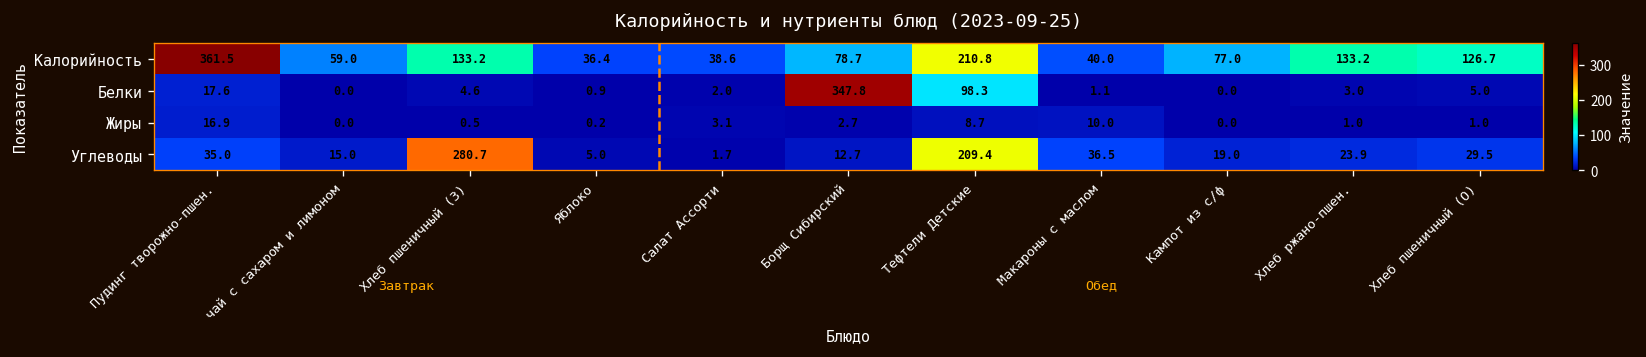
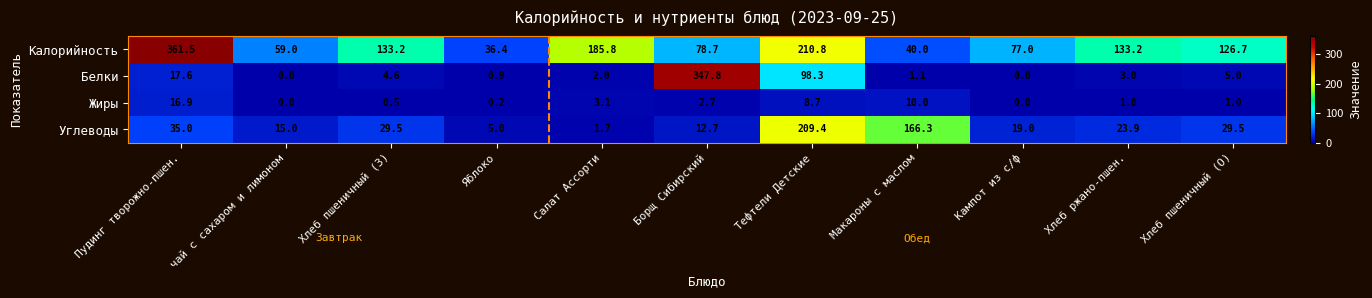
  {
    "Калорийность": {
      "Пудинг творожно-пшен.": 361.5,
      "чай с сахаром и лимоном": 59.0,
      "Хлеб пшеничный (З)": 133.2,
      "Яблоко": 36.4,
-     "Салат Ассорти": 38.6,
+     "Салат Ассорти": 185.8,
      "Борщ Сибирский": 78.7,
      "Тефтели Детские": 210.8,
      "Макароны с маслом": 40.0,
      "Кампот из с/ф": 77.0,
      "Хлеб ржано-пшен.": 133.2,
      "Хлеб пшеничный (О)": 126.7
    },
    "Белки": {
      "Пудинг творожно-пшен.": 17.6,
      "чай с сахаром и лимоном": 0.0,
      "Хлеб пшеничный (З)": 4.6,
      "Яблоко": 0.9,
      "Салат Ассорти": 2.0,
      "Борщ Сибирский": 347.8,
      "Тефтели Детские": 98.3,
      "Макароны с маслом": 1.1,
      "Кампот из с/ф": 0.0,
      "Хлеб ржано-пшен.": 3.0,
      "Хлеб пшеничный (О)": 5.0
    },
    "Жиры": {
      "Пудинг творожно-пшен.": 16.9,
      "чай с сахаром и лимоном": 0.0,
      "Хлеб пшеничный (З)": 0.5,
      "Яблоко": 0.2,
      "Салат Ассорти": 3.1,
      "Борщ Сибирский": 2.7,
      "Тефтели Детские": 8.7,
      "Макароны с маслом": 10.0,
      "Кампот из с/ф": 0.0,
      "Хлеб ржано-пшен.": 1.0,
      "Хлеб пшеничный (О)": 1.0
    },
    "Углеводы": {
      "Пудинг творожно-пшен.": 35.0,
      "чай с сахаром и лимоном": 15.0,
-     "Хлеб пшеничный (З)": 280.7,
+     "Хлеб пшеничный (З)": 29.5,
      "Яблоко": 5.0,
      "Салат Ассорти": 1.7,
      "Борщ Сибирский": 12.7,
      "Тефтели Детские": 209.4,
-     "Макароны с маслом": 36.5,
+     "Макароны с маслом": 166.3,
      "Кампот из с/ф": 19.0,
      "Хлеб ржано-пшен.": 23.9,
      "Хлеб пшеничный (О)": 29.5
    }
  }
